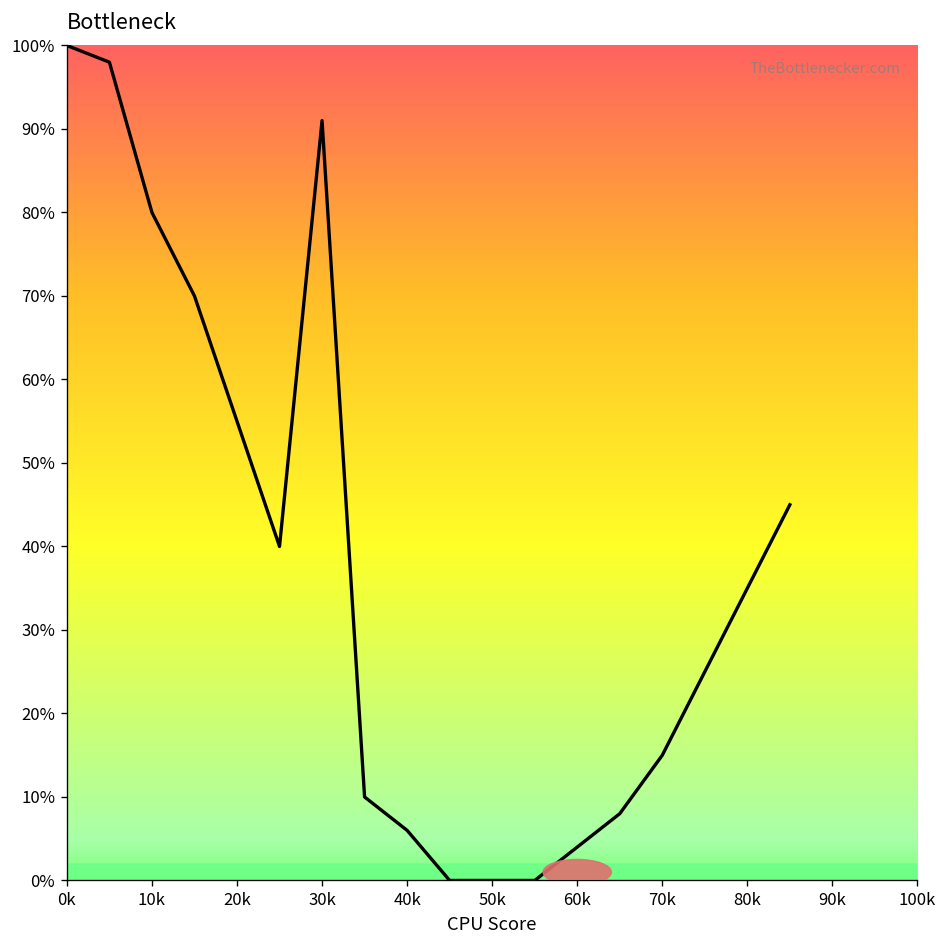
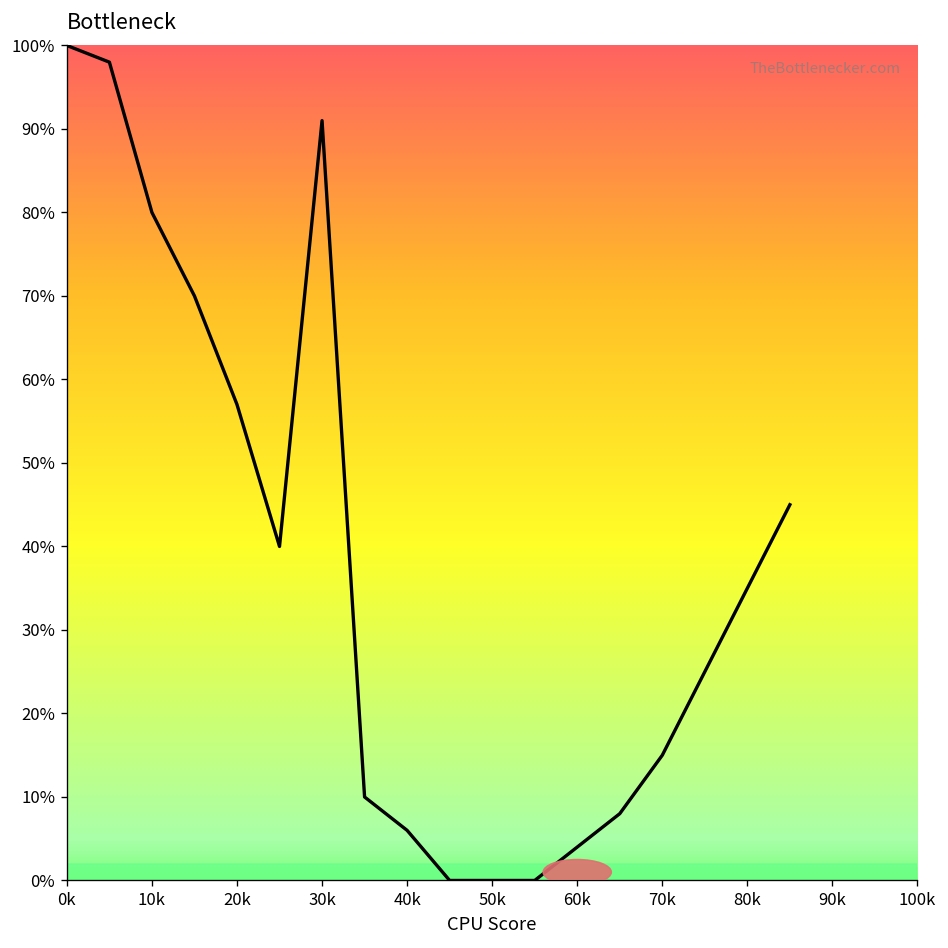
  {
    "0k": "100%",
    "10k": "80%",
-   "20k": "55%",
+   "20k": "57%",
    "30k": "91%",
    "40k": "6%",
    "60k": "4%",
    "70k": "15%",
    "80k": "35%"
  }
